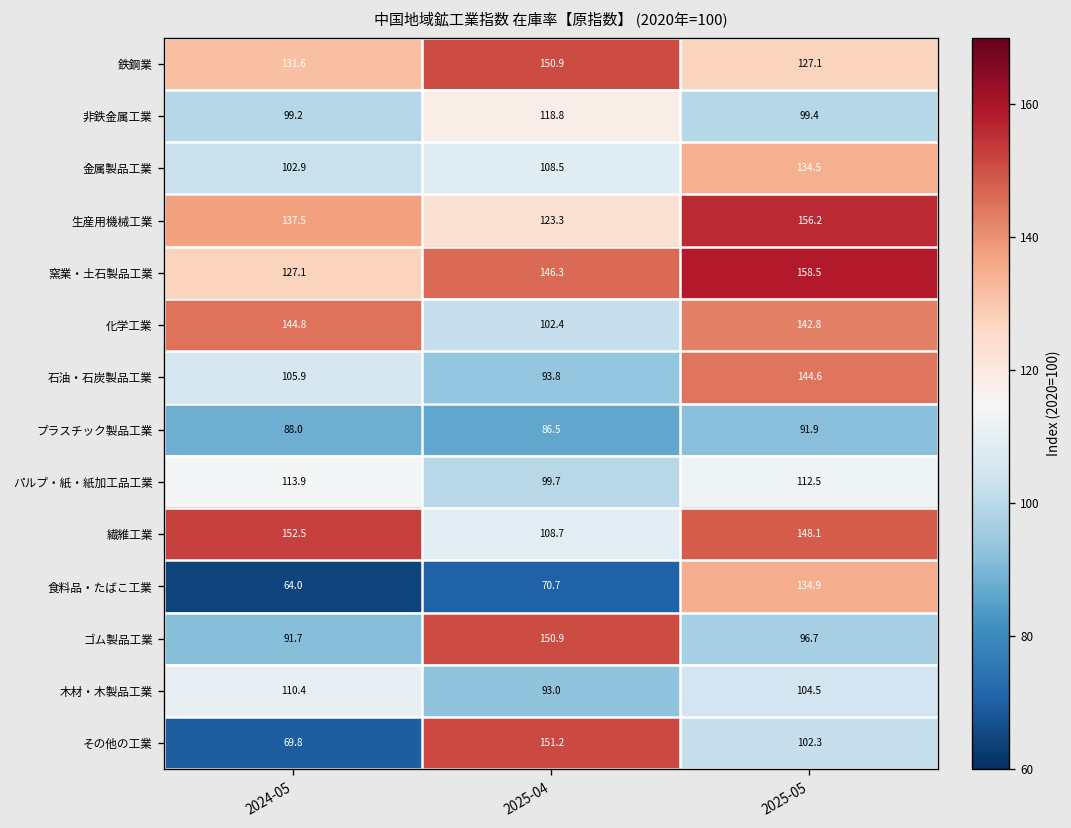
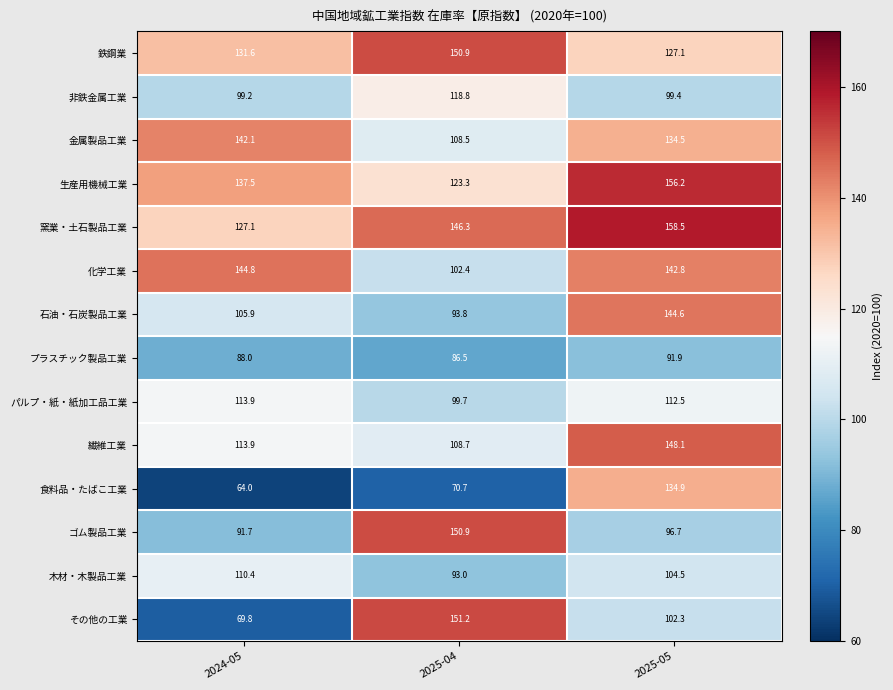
  {
    "鉄鋼業": {
      "2024-05": 131.6,
      "2025-04": 150.9,
      "2025-05": 127.1
    },
    "非鉄金属工業": {
      "2024-05": 99.2,
      "2025-04": 118.8,
      "2025-05": 99.4
    },
    "金属製品工業": {
-     "2024-05": 102.9,
+     "2024-05": 142.1,
      "2025-04": 108.5,
      "2025-05": 134.5
    },
    "生産用機械工業": {
      "2024-05": 137.5,
      "2025-04": 123.3,
      "2025-05": 156.2
    },
    "窯業・土石製品工業": {
      "2024-05": 127.1,
      "2025-04": 146.3,
      "2025-05": 158.5
    },
    "化学工業": {
      "2024-05": 144.8,
      "2025-04": 102.4,
      "2025-05": 142.8
    },
    "石油・石炭製品工業": {
      "2024-05": 105.9,
      "2025-04": 93.8,
      "2025-05": 144.6
    },
    "プラスチック製品工業": {
      "2024-05": 88.0,
      "2025-04": 86.5,
      "2025-05": 91.9
    },
    "パルプ・紙・紙加工品工業": {
      "2024-05": 113.9,
      "2025-04": 99.7,
      "2025-05": 112.5
    },
    "繊維工業": {
-     "2024-05": 152.5,
+     "2024-05": 113.9,
      "2025-04": 108.7,
      "2025-05": 148.1
    },
    "食料品・たばこ工業": {
      "2024-05": 64.0,
      "2025-04": 70.7,
      "2025-05": 134.9
    },
    "ゴム製品工業": {
      "2024-05": 91.7,
      "2025-04": 150.9,
      "2025-05": 96.7
    },
    "木材・木製品工業": {
      "2024-05": 110.4,
      "2025-04": 93.0,
      "2025-05": 104.5
    },
    "その他の工業": {
      "2024-05": 69.8,
      "2025-04": 151.2,
      "2025-05": 102.3
    }
  }
